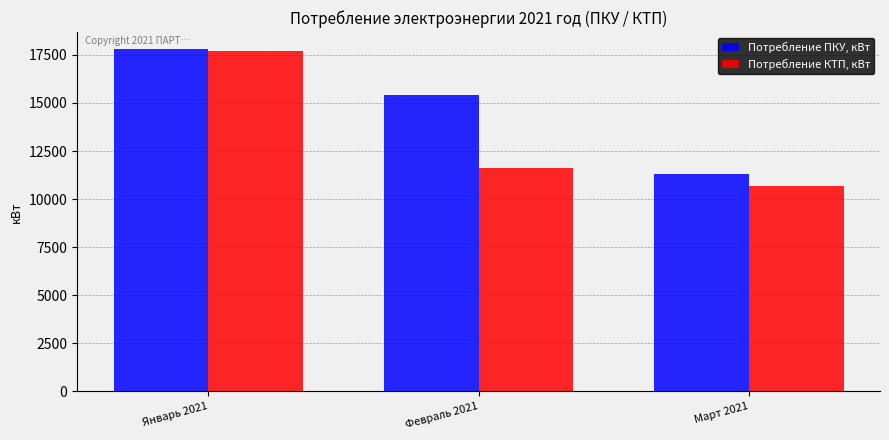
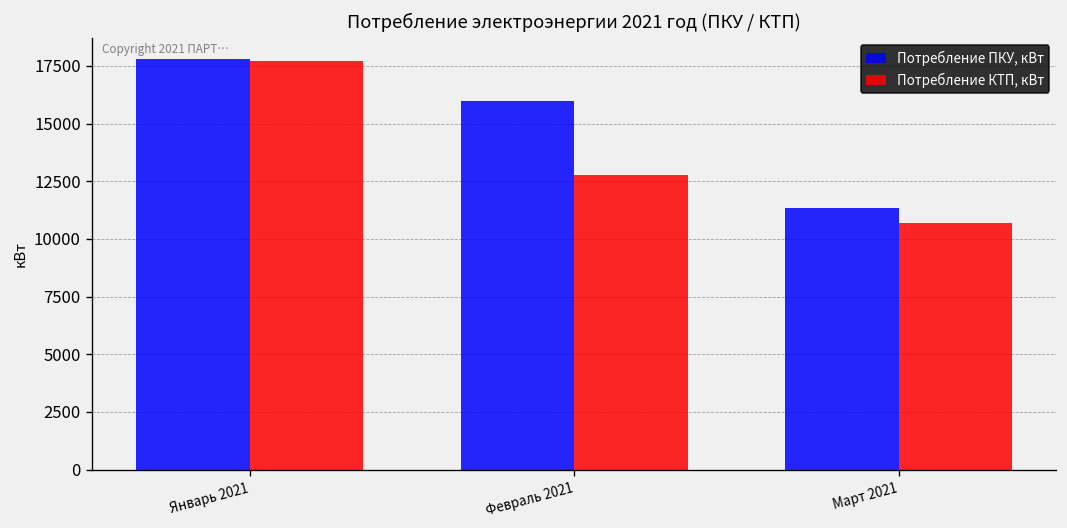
  {
    "Потребление ПКУ, кВт": {
-     "Февраль 2021": 15400,
+     "Февраль 2021": 16000,
      "Март 2021": 11300
    },
    "Потребление КТП, кВт": {
      "Январь 2021": 17700,
-     "Февраль 2021": 11600,
+     "Февраль 2021": 12800,
      "Март 2021": 10700
    }
  }
